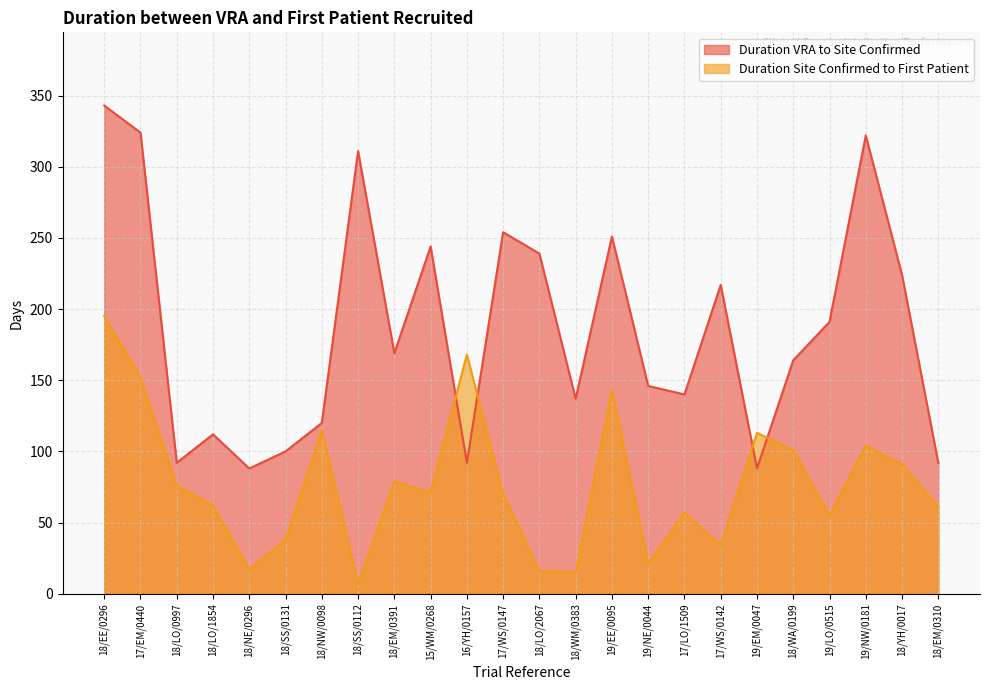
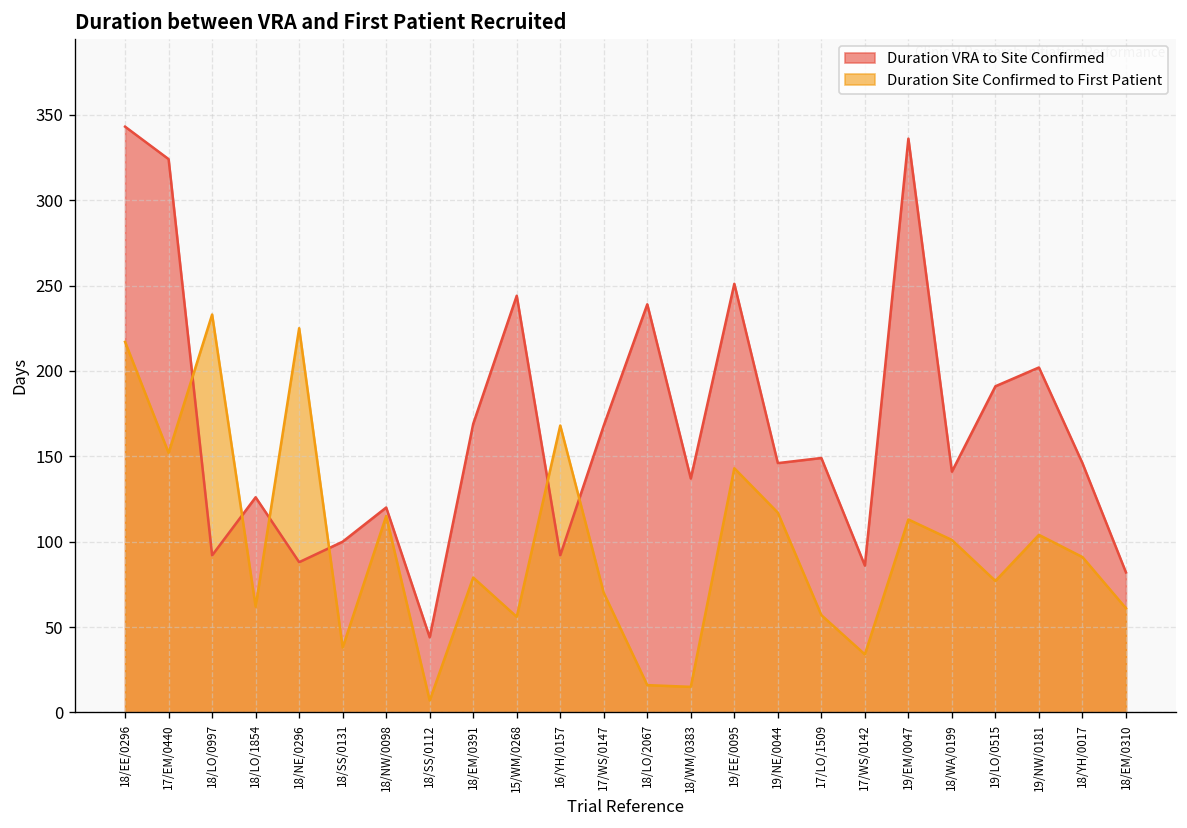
  {
    "Duration VRA to Site Confirmed": {
      "18/EE/0296": 343,
      "17/EM/0440": 324,
      "18/LO/0997": 92,
-     "18/LO/1854": 112,
+     "18/LO/1854": 126,
      "18/NE/0296": 88,
      "18/SS/0131": 100,
      "18/NW/0098": 120,
-     "18/SS/0112": 311,
+     "18/SS/0112": 44,
      "18/EM/0391": 169,
      "15/WM/0268": 244,
      "16/YH/0157": 92,
-     "17/WS/0147": 254,
+     "17/WS/0147": 168,
      "18/LO/2067": 239,
      "18/WM/0383": 137,
      "19/EE/0095": 251,
      "19/NE/0044": 146,
-     "17/LO/1509": 140,
-     "17/WS/0142": 217,
-     "19/EM/0047": 88,
-     "18/WA/0199": 164,
+     "17/LO/1509": 149,
+     "17/WS/0142": 86,
+     "19/EM/0047": 336,
+     "18/WA/0199": 141,
      "19/LO/0515": 191,
-     "19/NW/0181": 322,
-     "18/YH/0017": 224,
-     "18/EM/0310": 92
+     "19/NW/0181": 202,
+     "18/YH/0017": 146,
+     "18/EM/0310": 82
    },
    "Duration Site Confirmed to First Patient": {
-     "18/EE/0296": 195,
+     "18/EE/0296": 217,
      "17/EM/0440": 152,
-     "18/LO/0997": 76,
+     "18/LO/0997": 233,
      "18/LO/1854": 62,
-     "18/NE/0296": 17,
+     "18/NE/0296": 225,
      "18/SS/0131": 38,
      "18/NW/0098": 115,
      "18/SS/0112": 7,
      "18/EM/0391": 79,
-     "15/WM/0268": 71,
+     "15/WM/0268": 56,
      "16/YH/0157": 168,
      "17/WS/0147": 70,
      "18/LO/2067": 16,
      "18/WM/0383": 15,
      "19/EE/0095": 143,
-     "19/NE/0044": 21,
+     "19/NE/0044": 117,
      "17/LO/1509": 57,
      "17/WS/0142": 34,
      "19/EM/0047": 113,
      "18/WA/0199": 101,
-     "19/LO/0515": 55,
+     "19/LO/0515": 77,
      "19/NW/0181": 104,
      "18/YH/0017": 91,
      "18/EM/0310": 61
    }
  }
